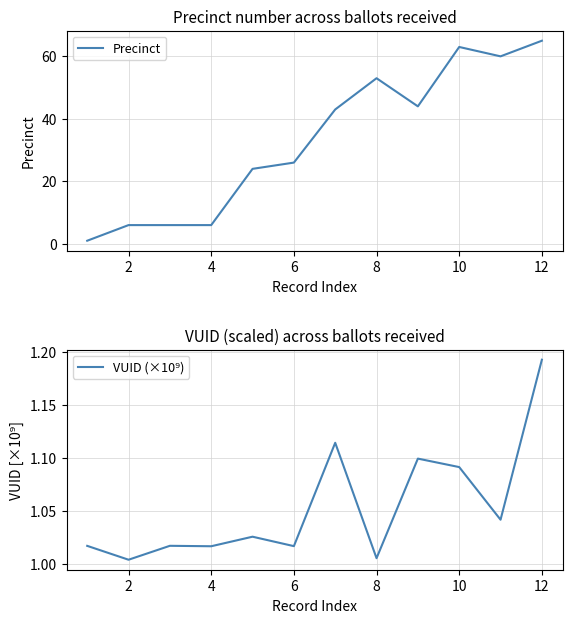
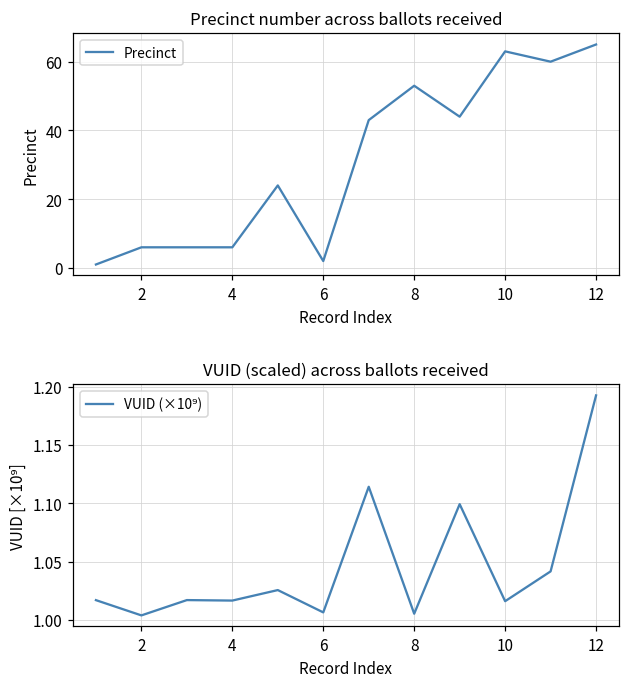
  {
    "Precinct number across ballots received": {
      "2": 6,
      "4": 6,
-     "6": 26,
+     "6": 2,
      "8": 53,
      "10": 63,
      "12": 65
    },
    "VUID (scaled) across ballots received": {
      "2": 1.004,
      "4": 1.017,
-     "6": 1.017,
+     "6": 1.007,
      "8": 1.005,
-     "10": 1.091,
+     "10": 1.016,
      "12": 1.192
    }
  }
